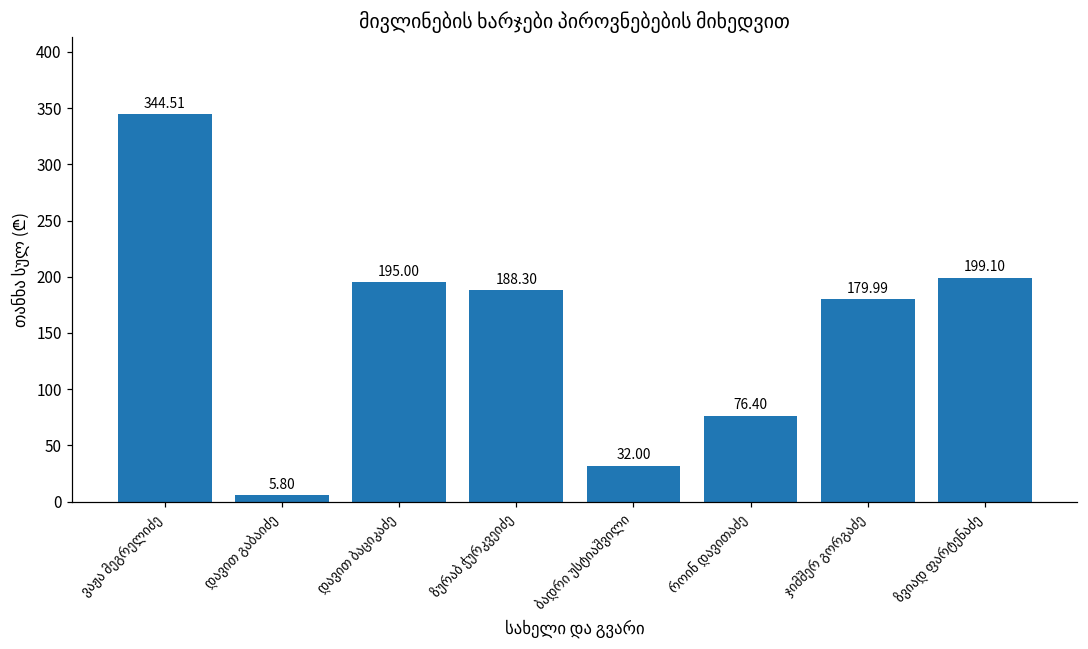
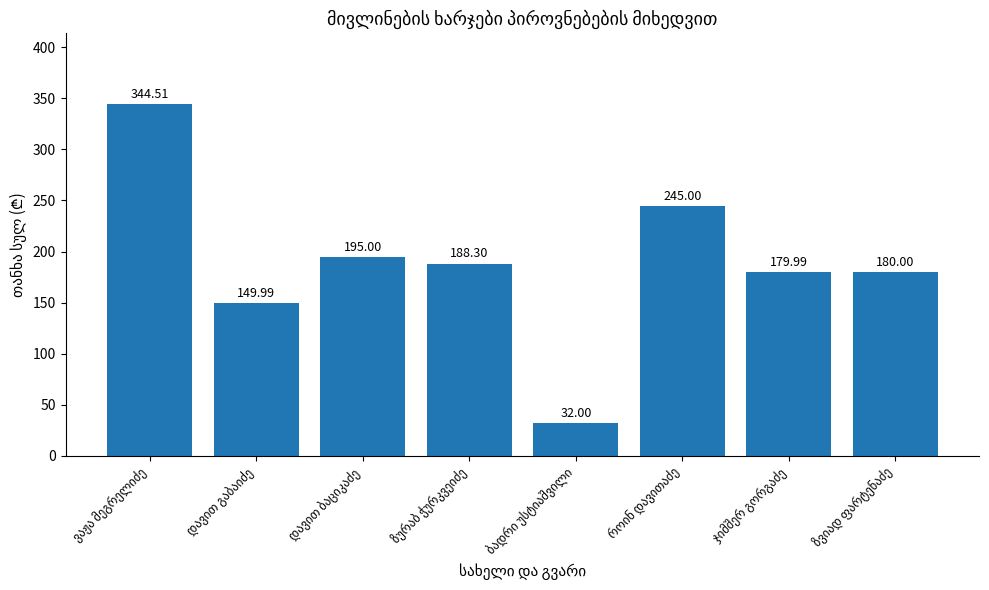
  {
    "ვაჟა მეგრელიძე": 344.51,
-   "დავით გაბაიძე": 5.80,
+   "დავით გაბაიძე": 149.99,
    "დავით ბაციკაძე": 195.00,
    "ზურაბ ჭურკვეიძე": 188.30,
    "ბადრი უსტიაშვილი": 32.00,
-   "როინ დავითაძე": 76.40,
+   "როინ დავითაძე": 245.00,
    "ჯიმშერ გორგაძე": 179.99,
-   "ზვიად ფარტენაძე": 199.10
+   "ზვიად ფარტენაძე": 180.00
  }
